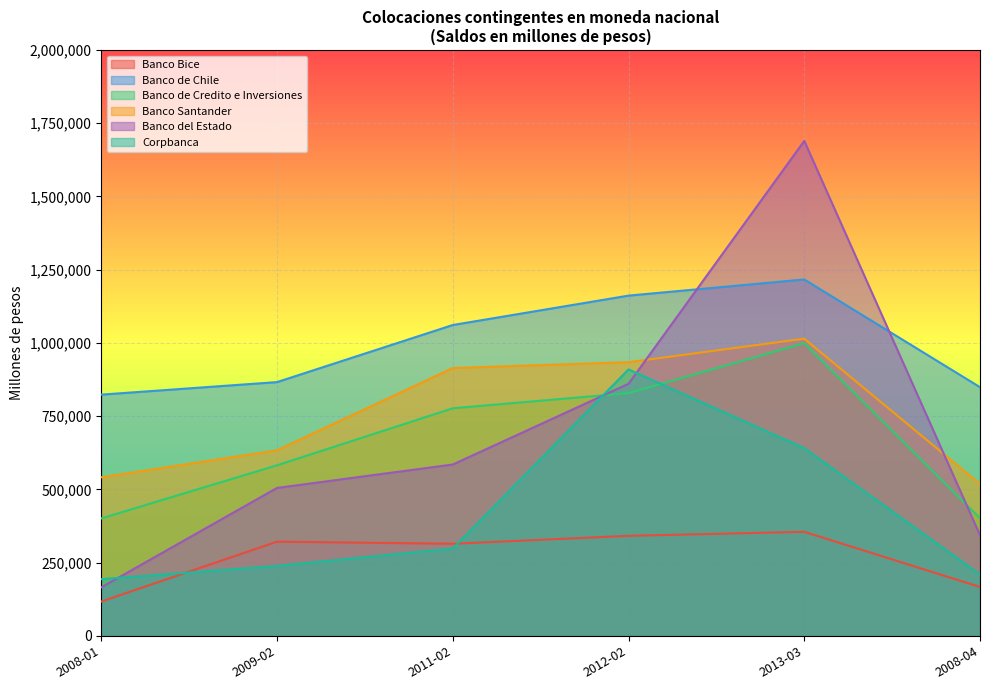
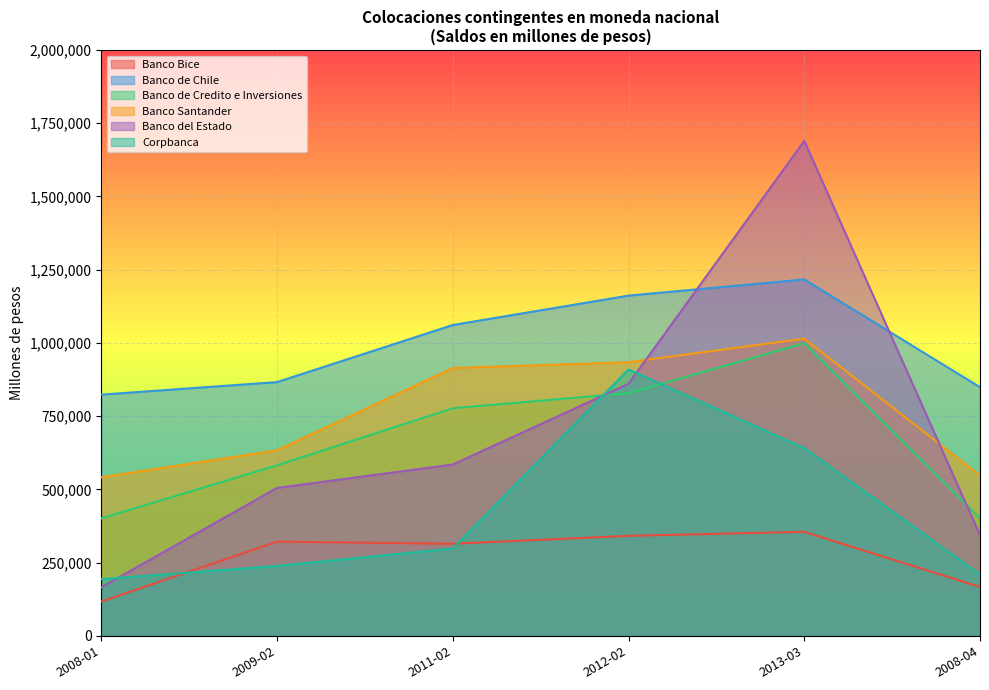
  {
    "Banco Bice": {
      "2008-01": "120,000",
      "2009-02": "320,000",
      "2011-02": "310,000",
      "2012-02": "340,000",
      "2013-03": "360,000",
      "2008-04": "170,000"
    },
    "Banco Santander": {
      "2008-01": "540,000",
      "2009-02": "630,000",
      "2011-02": "910,000",
      "2012-02": "930,000",
      "2013-03": "1,010,000",
-     "2008-04": "520,000"
+     "2008-04": "550,000"
    },
    "Banco del Estado": {
      "2008-01": "170,000",
      "2009-02": "500,000",
      "2011-02": "580,000",
      "2012-02": "860,000",
      "2013-03": "1,690,000",
      "2008-04": "340,000"
    }
  }
